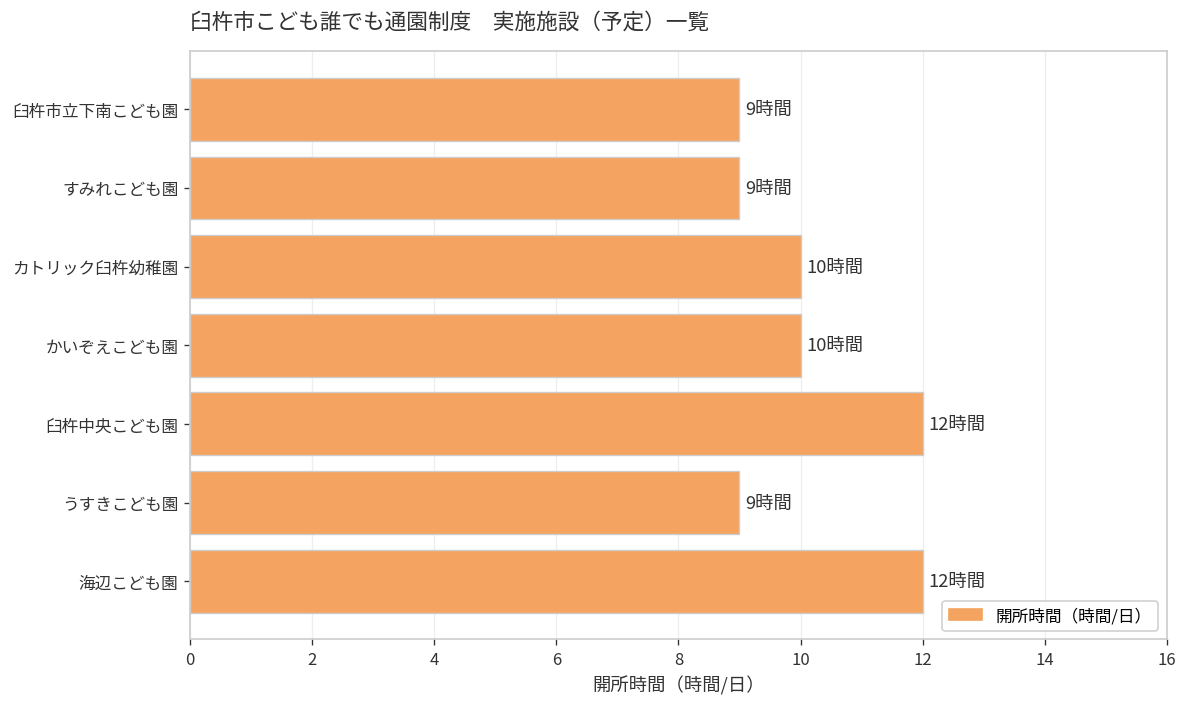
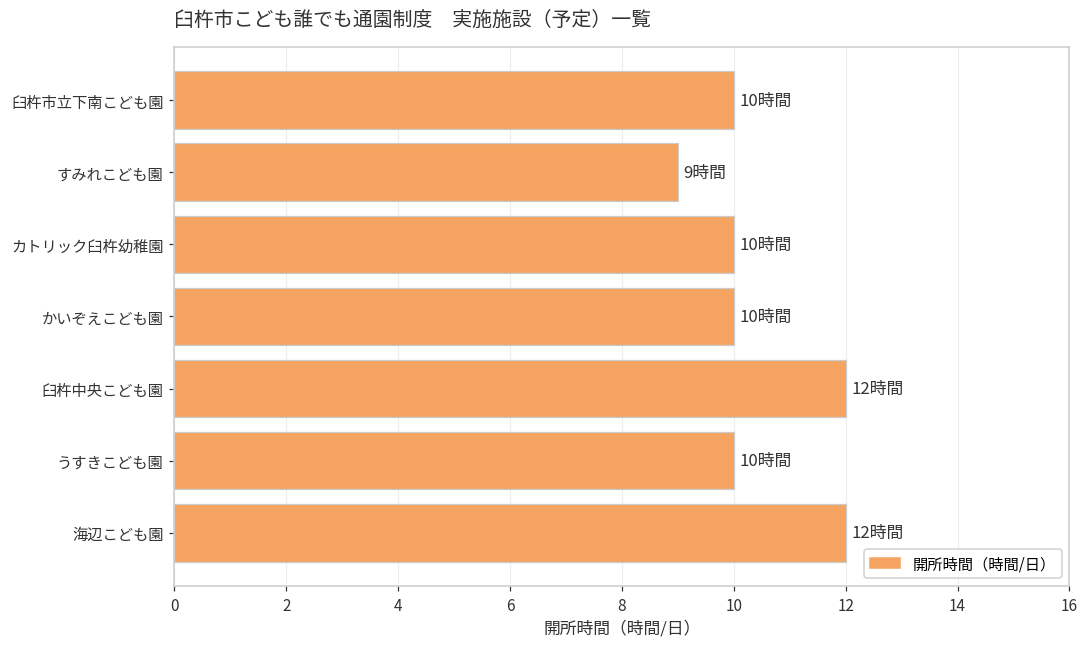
  {
-   "臼杵市立下南こども園": 9,
+   "臼杵市立下南こども園": 10,
    "すみれこども園": 9,
    "カトリック臼杵幼稚園": 10,
    "かいぞえこども園": 10,
    "臼杵中央こども園": 12,
-   "うすきこども園": 9,
+   "うすきこども園": 10,
    "海辺こども園": 12
  }
